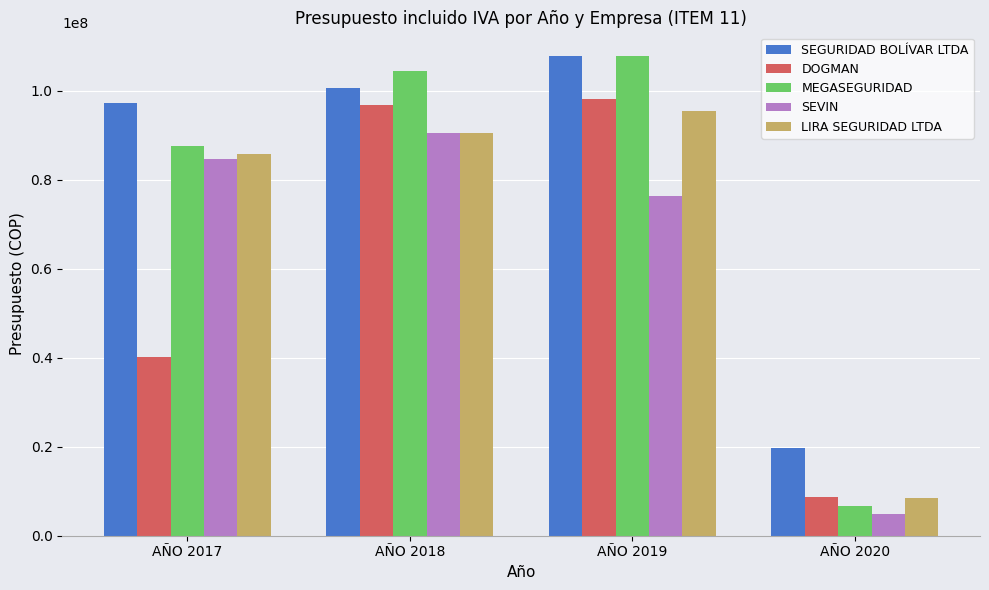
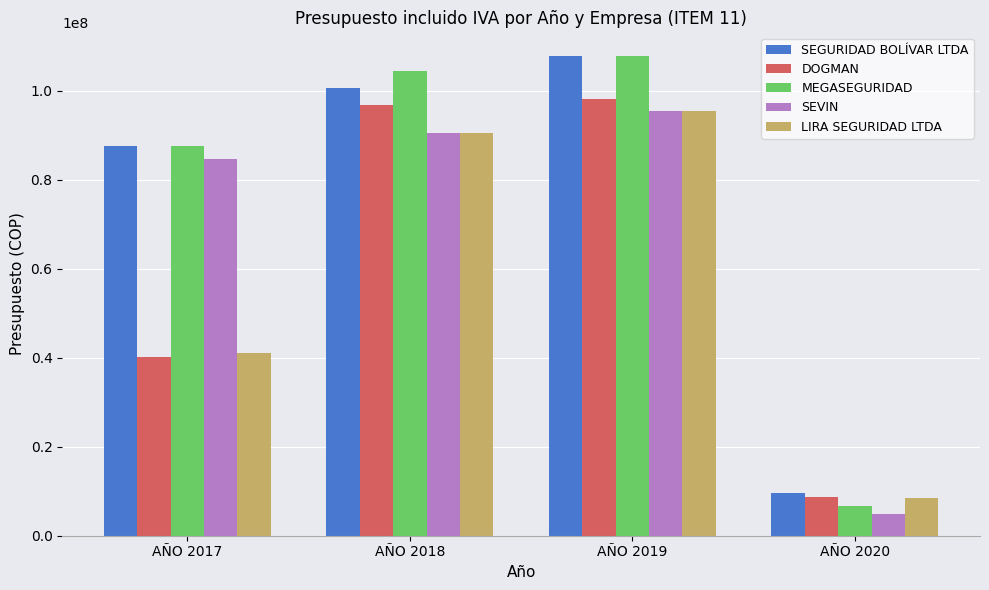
  {
    "SEGURIDAD BOLÍVAR LTDA": {
-     "AÑO 2017": 97000000,
+     "AÑO 2017": 88000000,
      "AÑO 2018": 101000000,
      "AÑO 2019": 108000000,
-     "AÑO 2020": 20000000
+     "AÑO 2020": 10000000
    },
    "DOGMAN": {
      "AÑO 2017": 40000000,
      "AÑO 2018": 97000000,
      "AÑO 2019": 98000000,
      "AÑO 2020": 9000000
    },
    "MEGASEGURIDAD": {
      "AÑO 2017": 88000000,
      "AÑO 2018": 104000000,
      "AÑO 2019": 108000000,
      "AÑO 2020": 7000000
    },
    "SEVIN": {
      "AÑO 2017": 85000000,
      "AÑO 2018": 90000000,
-     "AÑO 2019": 76000000,
+     "AÑO 2019": 95000000,
      "AÑO 2020": 5000000
    },
    "LIRA SEGURIDAD LTDA": {
-     "AÑO 2017": 86000000,
+     "AÑO 2017": 41000000,
      "AÑO 2018": 90000000,
      "AÑO 2019": 95000000,
      "AÑO 2020": 8000000
    }
  }
